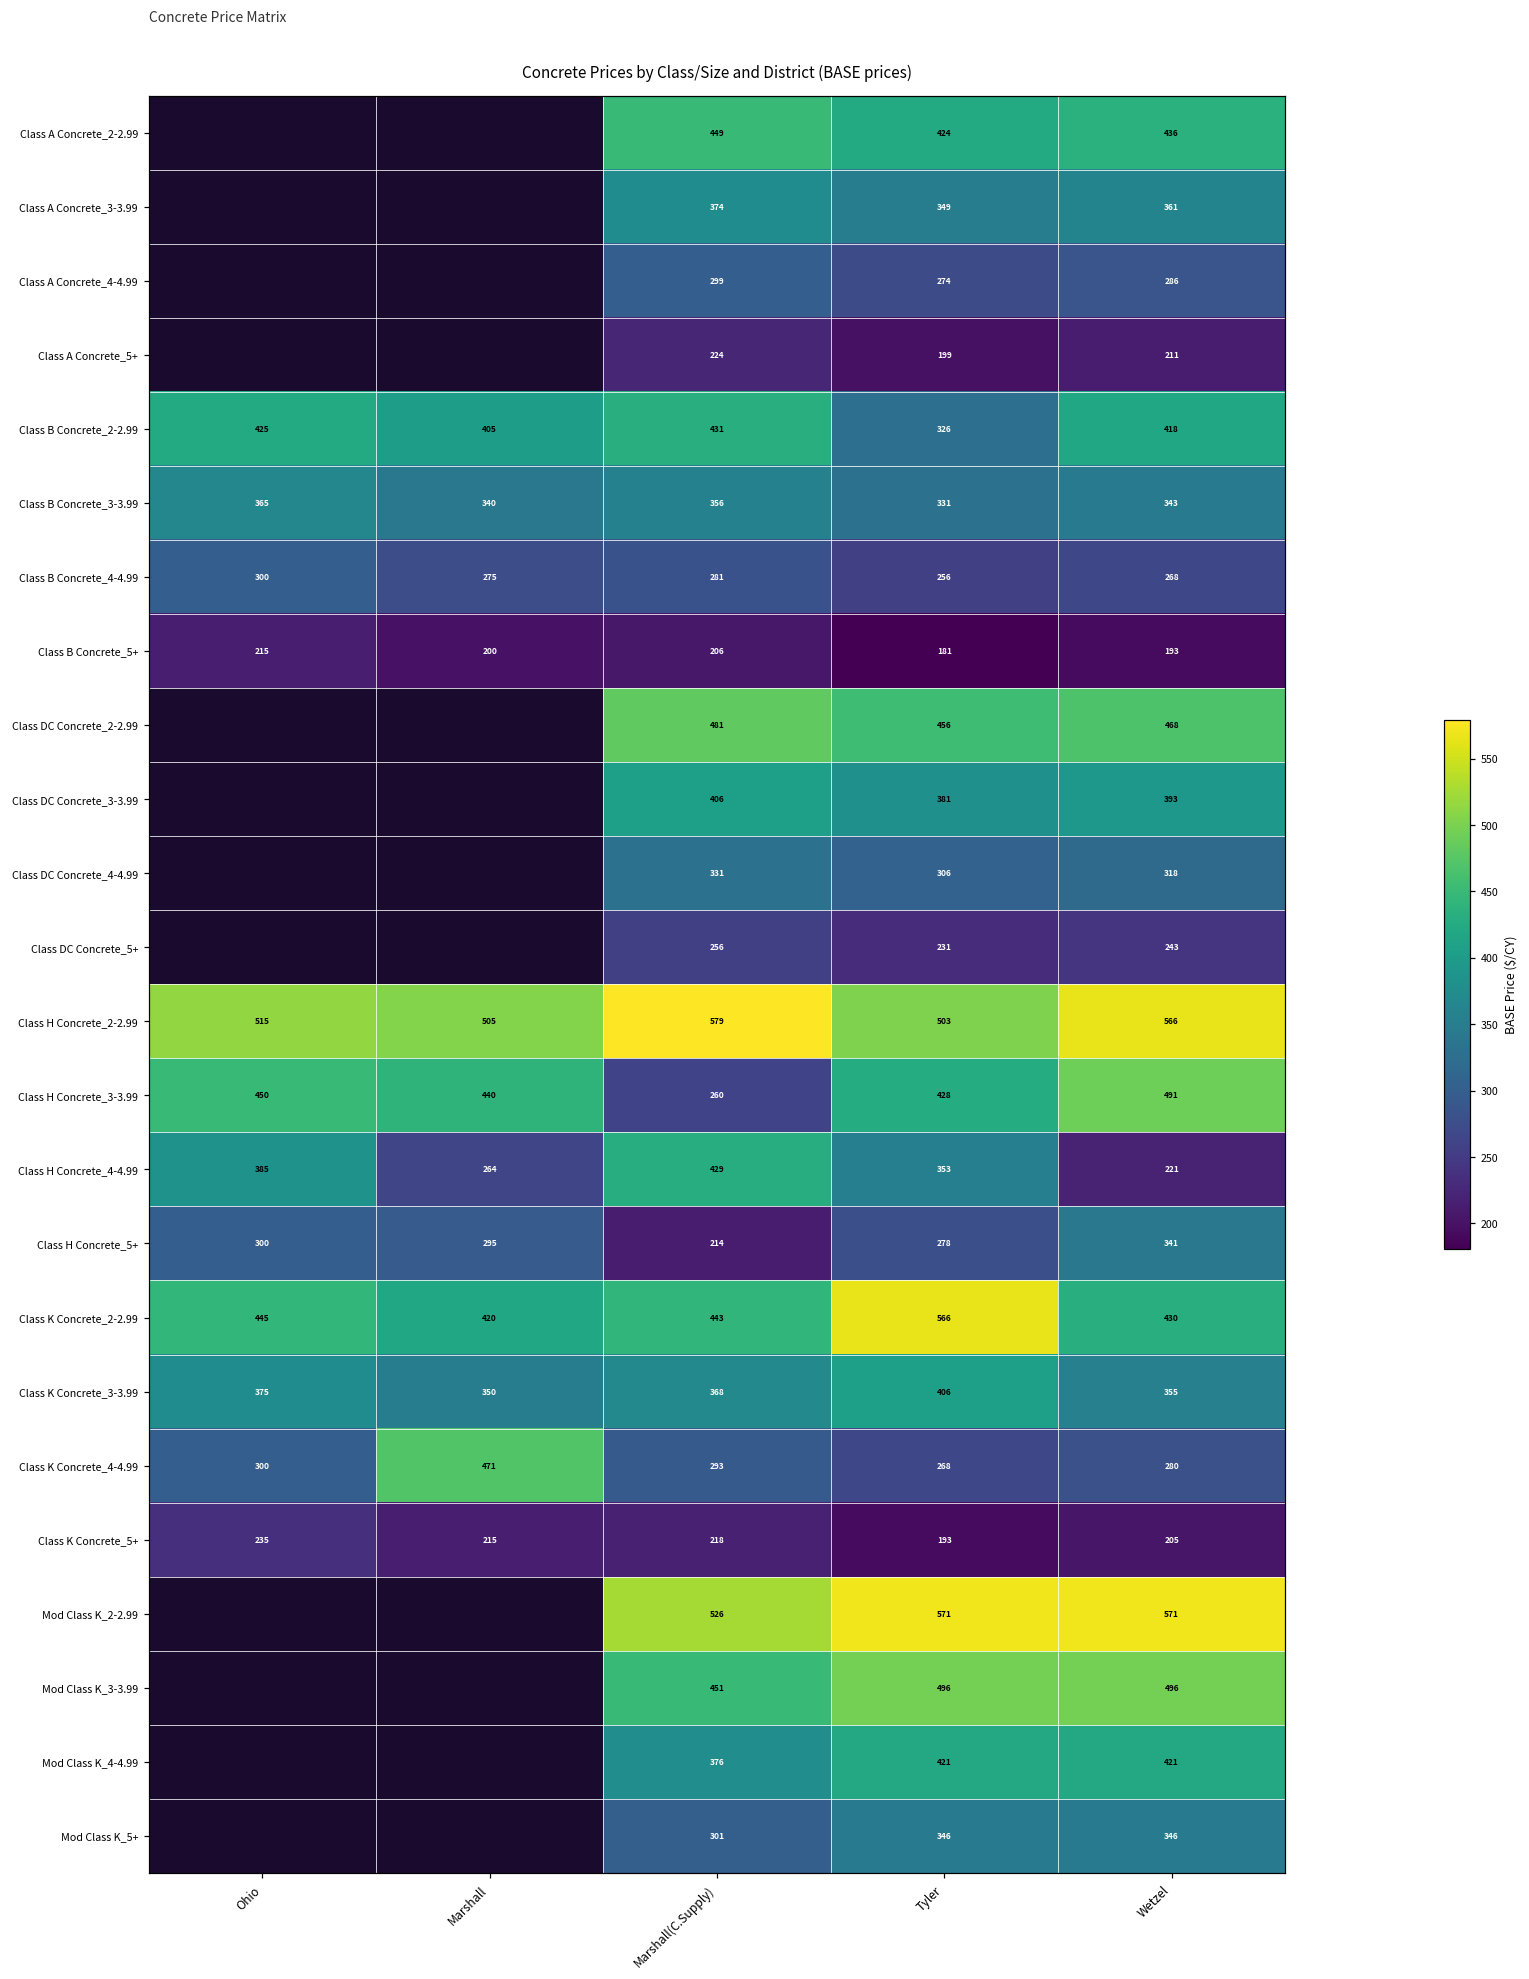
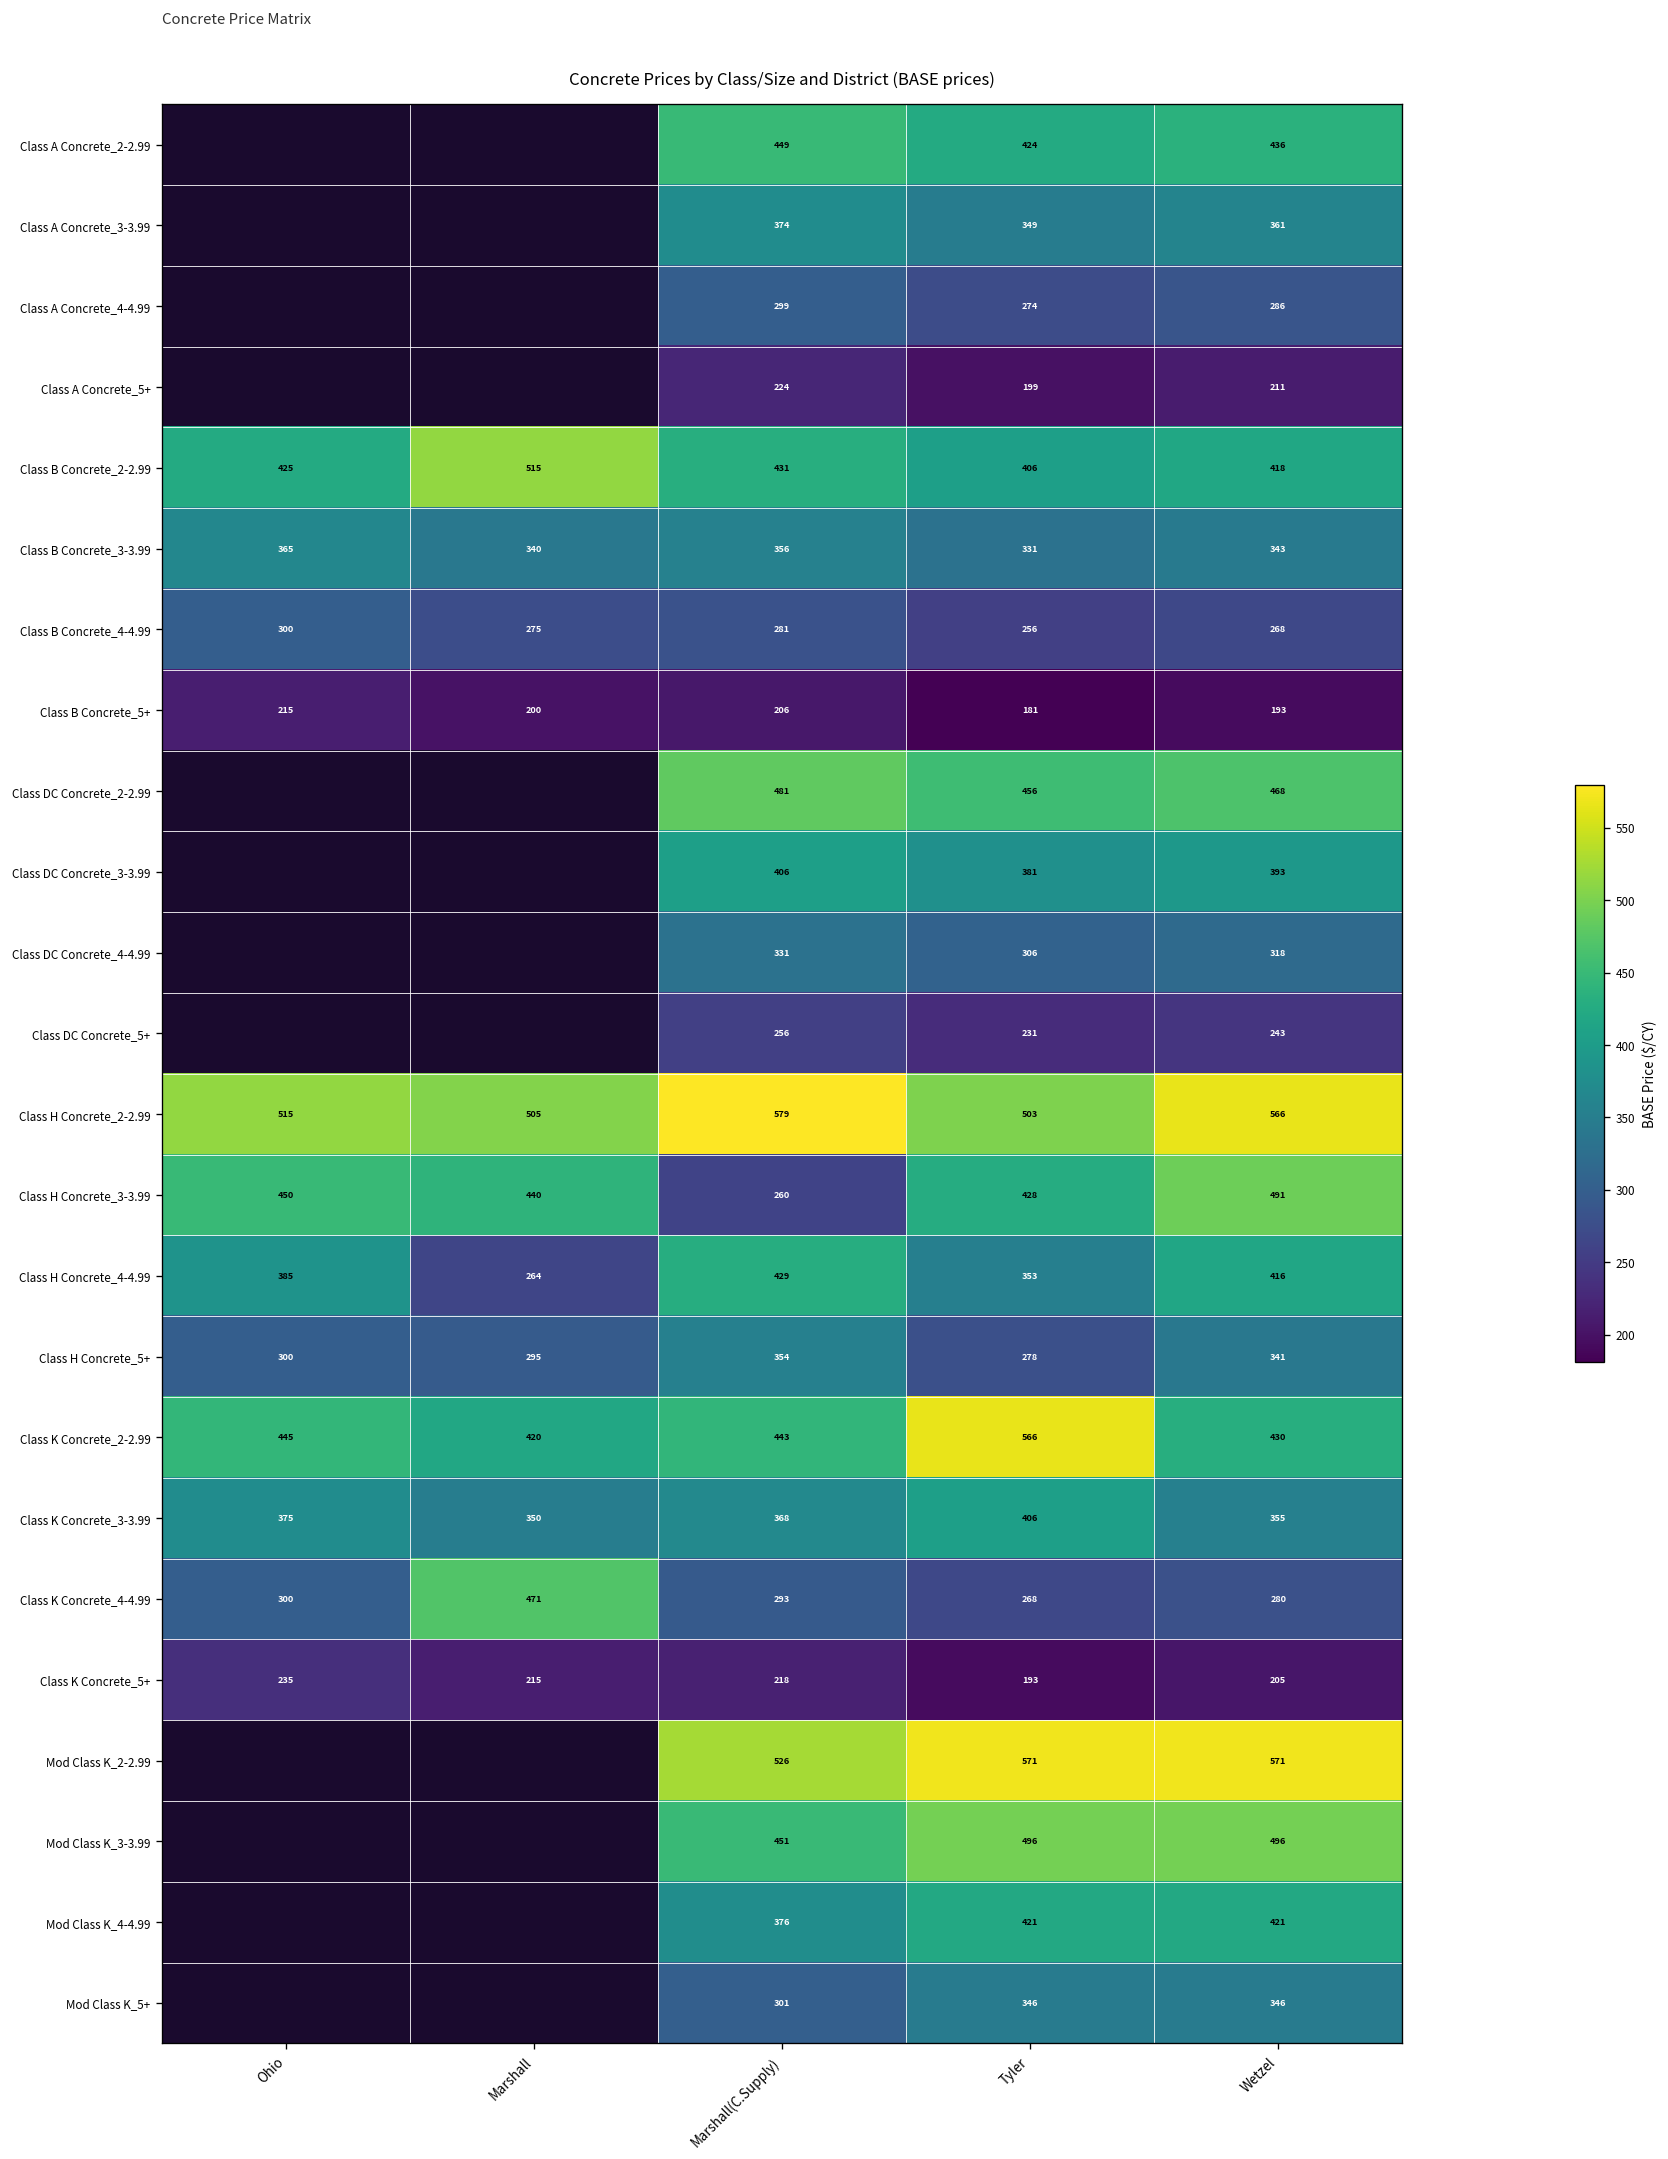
  {
    "Class A Concrete_2-2.99": {
      "Marshall(C.Supply)": 449,
      "Tyler": 424,
      "Wetzel": 436
    },
    "Class A Concrete_3-3.99": {
      "Marshall(C.Supply)": 374,
      "Tyler": 349,
      "Wetzel": 361
    },
    "Class A Concrete_4-4.99": {
      "Marshall(C.Supply)": 299,
      "Tyler": 274,
      "Wetzel": 286
    },
    "Class A Concrete_5+": {
      "Marshall(C.Supply)": 224,
      "Tyler": 199,
      "Wetzel": 211
    },
    "Class B Concrete_2-2.99": {
      "Ohio": 425,
-     "Marshall": 405,
+     "Marshall": 515,
      "Marshall(C.Supply)": 431,
-     "Tyler": 326,
+     "Tyler": 406,
      "Wetzel": 418
    },
    "Class B Concrete_3-3.99": {
      "Ohio": 365,
      "Marshall": 340,
      "Marshall(C.Supply)": 356,
      "Tyler": 331,
      "Wetzel": 343
    },
    "Class B Concrete_4-4.99": {
      "Ohio": 300,
      "Marshall": 275,
      "Marshall(C.Supply)": 281,
      "Tyler": 256,
      "Wetzel": 268
    },
    "Class B Concrete_5+": {
      "Ohio": 215,
      "Marshall": 200,
      "Marshall(C.Supply)": 206,
      "Tyler": 181,
      "Wetzel": 193
    },
    "Class DC Concrete_2-2.99": {
      "Marshall(C.Supply)": 481,
      "Tyler": 456,
      "Wetzel": 468
    },
    "Class DC Concrete_3-3.99": {
      "Marshall(C.Supply)": 406,
      "Tyler": 381,
      "Wetzel": 393
    },
    "Class DC Concrete_4-4.99": {
      "Marshall(C.Supply)": 331,
      "Tyler": 306,
      "Wetzel": 318
    },
    "Class DC Concrete_5+": {
      "Marshall(C.Supply)": 256,
      "Tyler": 231,
      "Wetzel": 243
    },
    "Class H Concrete_2-2.99": {
      "Ohio": 515,
      "Marshall": 505,
      "Marshall(C.Supply)": 579,
      "Tyler": 503,
      "Wetzel": 566
    },
    "Class H Concrete_3-3.99": {
      "Ohio": 450,
      "Marshall": 440,
      "Marshall(C.Supply)": 260,
      "Tyler": 428,
      "Wetzel": 491
    },
    "Class H Concrete_4-4.99": {
      "Ohio": 385,
      "Marshall": 264,
      "Marshall(C.Supply)": 429,
      "Tyler": 353,
-     "Wetzel": 221
+     "Wetzel": 416
    },
    "Class H Concrete_5+": {
      "Ohio": 300,
      "Marshall": 295,
-     "Marshall(C.Supply)": 214,
+     "Marshall(C.Supply)": 354,
      "Tyler": 278,
      "Wetzel": 341
    },
    "Class K Concrete_2-2.99": {
      "Ohio": 445,
      "Marshall": 420,
      "Marshall(C.Supply)": 443,
      "Tyler": 566,
      "Wetzel": 430
    },
    "Class K Concrete_3-3.99": {
      "Ohio": 375,
      "Marshall": 350,
      "Marshall(C.Supply)": 368,
      "Tyler": 406,
      "Wetzel": 355
    },
    "Class K Concrete_4-4.99": {
      "Ohio": 300,
      "Marshall": 471,
      "Marshall(C.Supply)": 293,
      "Tyler": 268,
      "Wetzel": 280
    },
    "Class K Concrete_5+": {
      "Ohio": 235,
      "Marshall": 215,
      "Marshall(C.Supply)": 218,
      "Tyler": 193,
      "Wetzel": 205
    },
    "Mod Class K_2-2.99": {
      "Marshall(C.Supply)": 526,
      "Tyler": 571,
      "Wetzel": 571
    },
    "Mod Class K_3-3.99": {
      "Marshall(C.Supply)": 451,
      "Tyler": 496,
      "Wetzel": 496
    },
    "Mod Class K_4-4.99": {
      "Marshall(C.Supply)": 376,
      "Tyler": 421,
      "Wetzel": 421
    },
    "Mod Class K_5+": {
      "Marshall(C.Supply)": 301,
      "Tyler": 346,
      "Wetzel": 346
    }
  }
